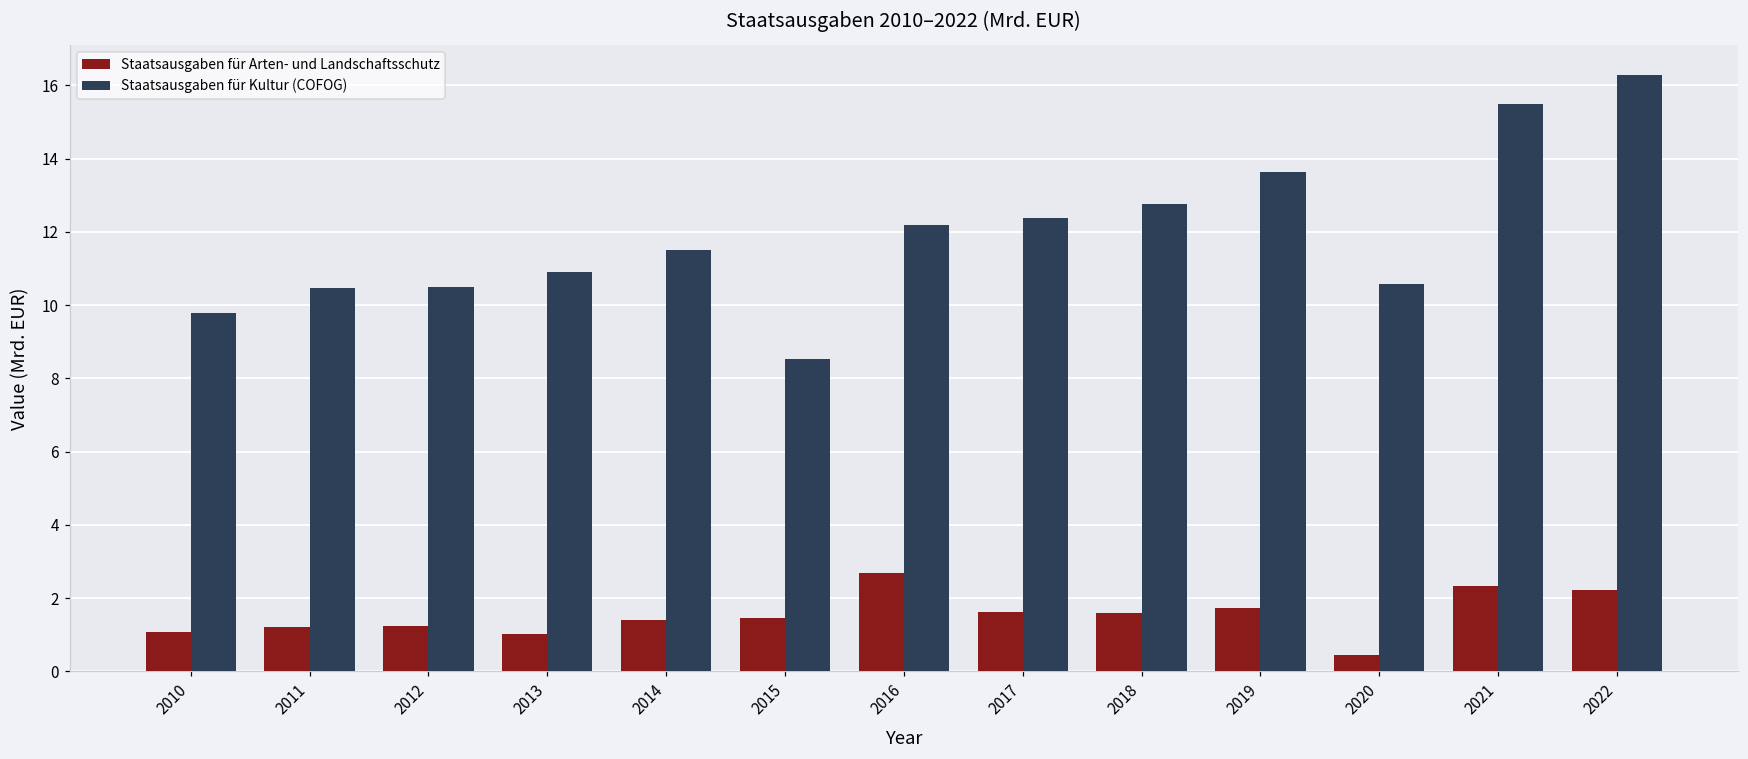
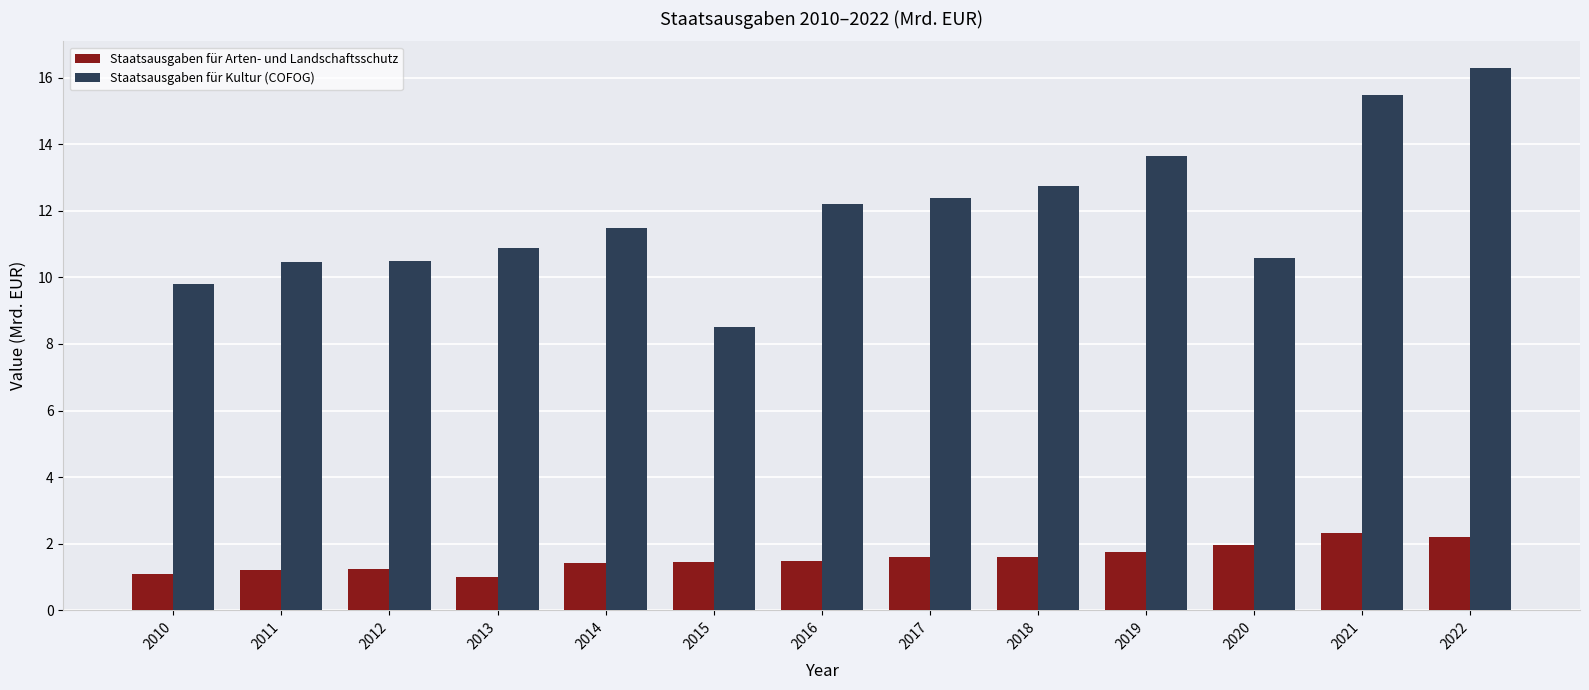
  {
    "Staatsausgaben für Arten- und Landschaftsschutz": {
      "2010": 1.1,
      "2011": 1.2,
      "2012": 1.2,
      "2013": 1.0,
      "2014": 1.4,
      "2015": 1.4,
-     "2016": 2.7,
+     "2016": 1.5,
      "2017": 1.6,
      "2018": 1.6,
      "2019": 1.7,
-     "2020": 0.5,
+     "2020": 2.0,
      "2021": 2.3,
      "2022": 2.2
    },
    "Staatsausgaben für Kultur (COFOG)": {
      "2010": 9.8,
      "2011": 10.5,
      "2012": 10.5,
      "2013": 10.9,
      "2014": 11.5,
      "2015": 8.5,
      "2016": 12.2,
      "2017": 12.4,
      "2018": 12.8,
      "2019": 13.6,
      "2020": 10.6,
      "2021": 15.5,
      "2022": 16.3
    }
  }
